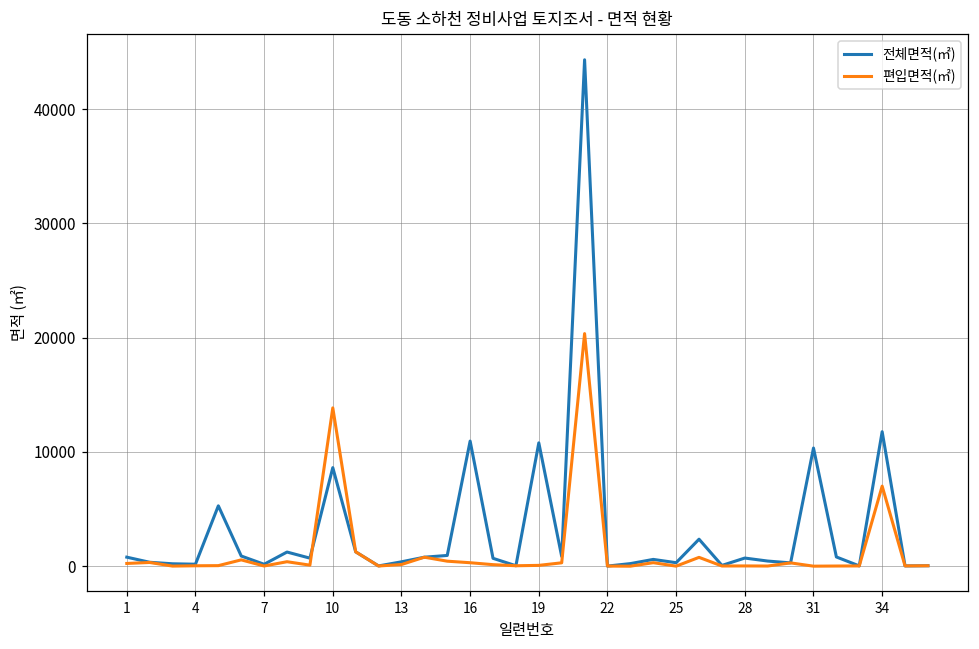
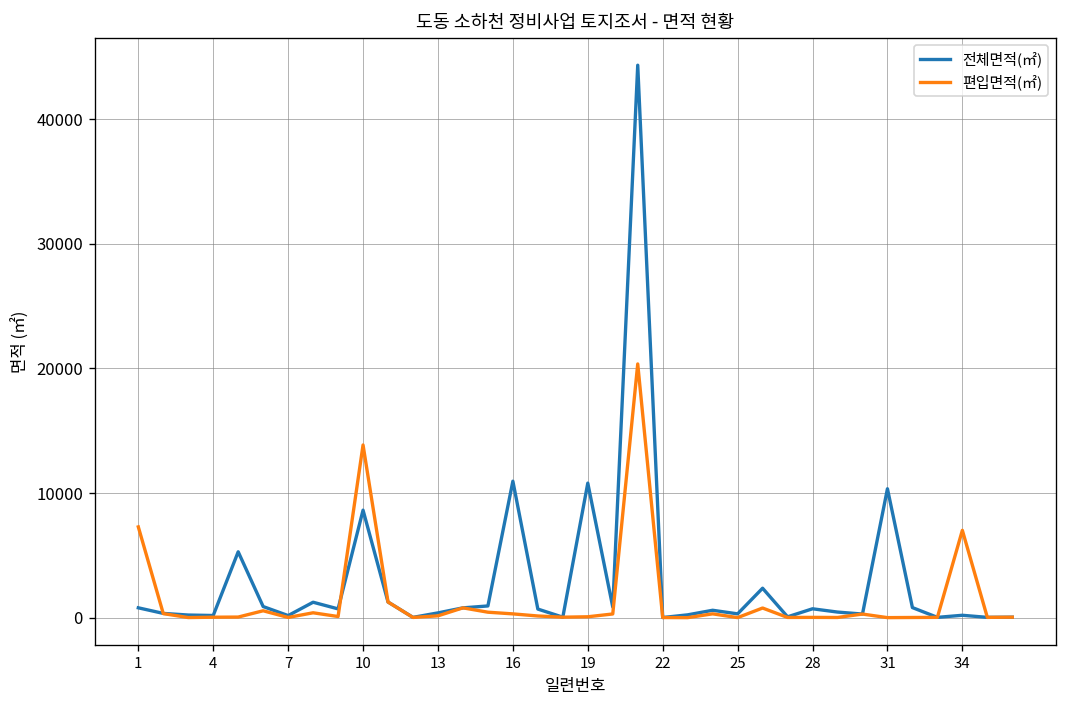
  {
    "전체면적(㎡)": {
      "1": 800,
      "10": 8600,
      "13": 400,
      "16": 11000,
      "19": 10800,
      "25": 300,
      "28": 700,
      "31": 10300,
-     "34": 11800
+     "34": 200
    },
    "편입면적(㎡)": {
-     "1": 200,
+     "1": 7300,
      "10": 13900,
      "13": 100,
      "16": 300,
      "19": 100,
      "25": 0,
      "28": 0,
      "31": 0,
      "34": 7000
    }
  }
